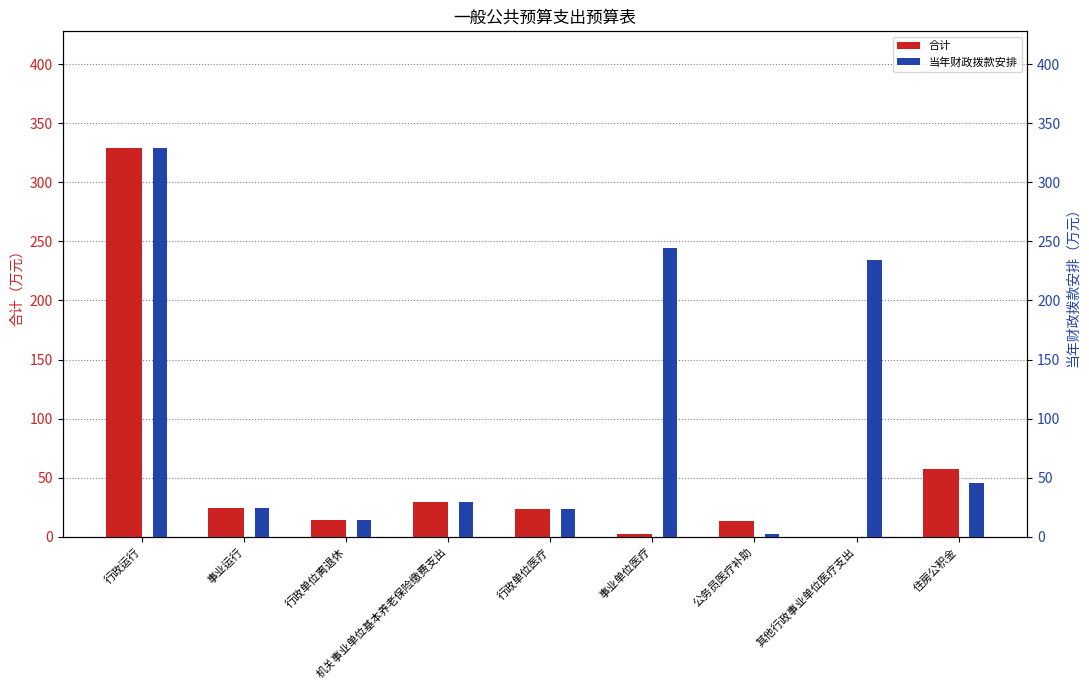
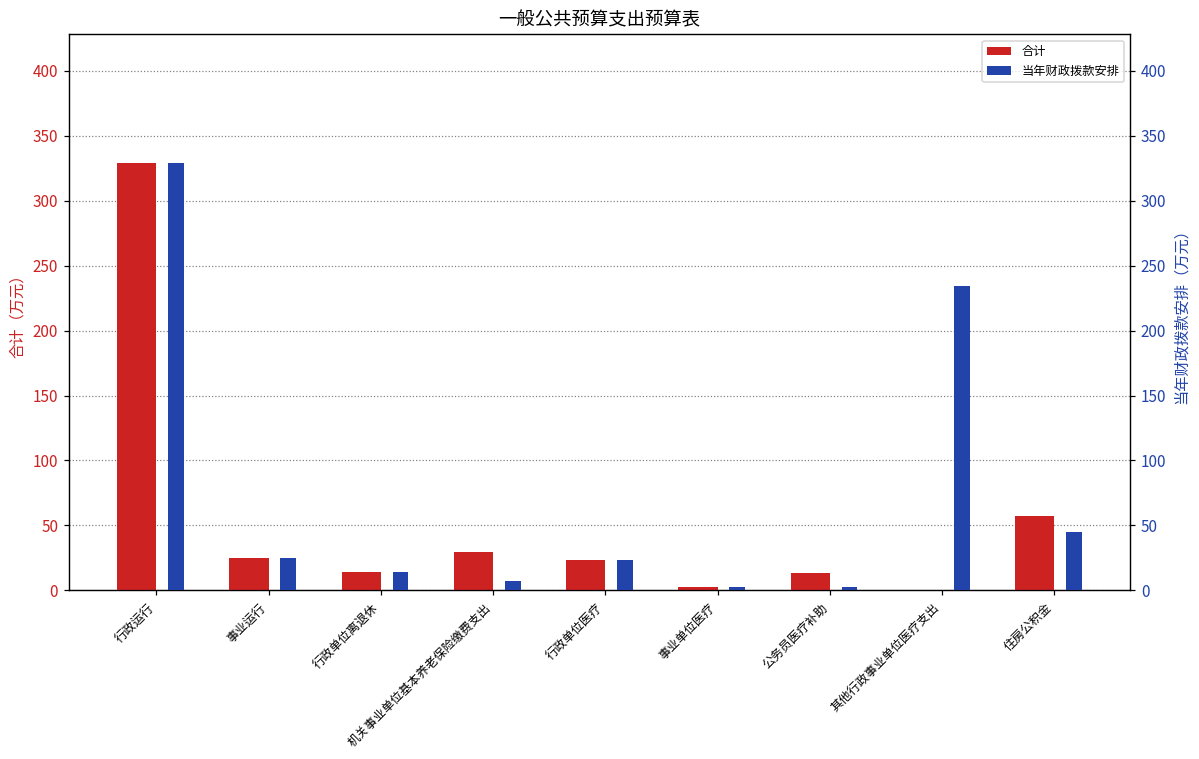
  {
    "合计": {
      "行政运行": 329,
      "事业运行": 25,
      "行政单位离退休": 14,
      "机关事业单位基本养老保险缴费支出": 29,
      "行政单位医疗": 23,
      "事业单位医疗": 2,
      "公务员医疗补助": 14,
      "住房公积金": 57
    },
    "当年财政拨款安排": {
      "行政运行": 329,
      "事业运行": 25,
      "行政单位离退休": 14,
-     "机关事业单位基本养老保险缴费支出": 29,
+     "机关事业单位基本养老保险缴费支出": 7,
      "行政单位医疗": 23,
-     "事业单位医疗": 245,
+     "事业单位医疗": 2,
      "公务员医疗补助": 3,
      "其他行政事业单位医疗支出": 234,
      "住房公积金": 45
    }
  }
